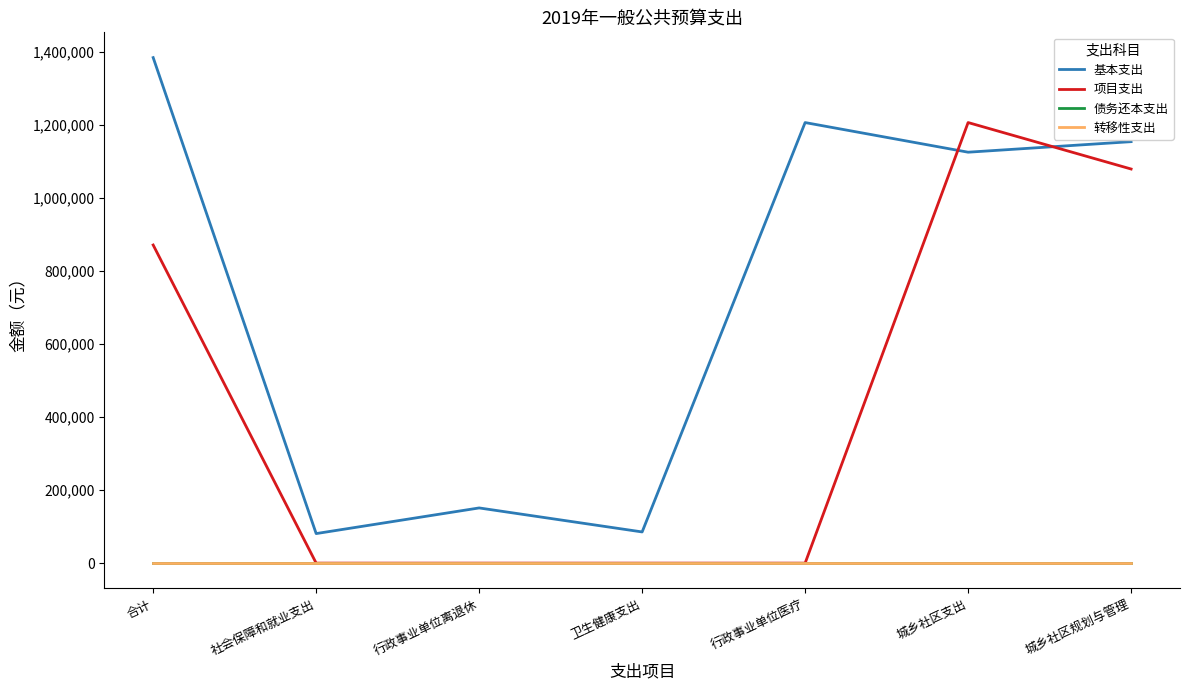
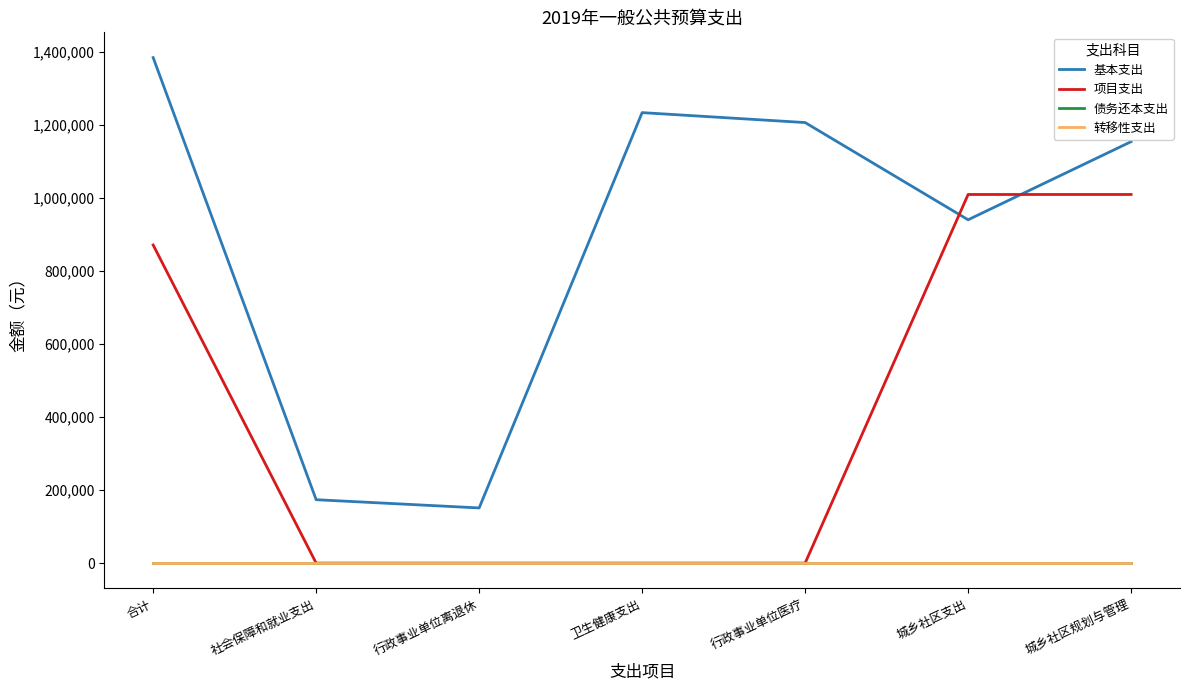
  {
    "基本支出": {
      "合计": "1,380,000",
-     "社会保障和就业支出": "80,000",
+     "社会保障和就业支出": "170,000",
      "行政事业单位离退休": "150,000",
-     "卫生健康支出": "90,000",
+     "卫生健康支出": "1,230,000",
      "行政事业单位医疗": "1,210,000",
-     "城乡社区支出": "1,120,000",
+     "城乡社区支出": "940,000",
      "城乡社区规划与管理": "1,150,000"
    },
    "项目支出": {
      "合计": "870,000",
-     "城乡社区支出": "1,210,000",
-     "城乡社区规划与管理": "1,080,000"
+     "城乡社区支出": "1,010,000",
+     "城乡社区规划与管理": "1,010,000"
    },
    "转移性支出": {
      "合计": "0",
      "城乡社区支出": "0",
      "城乡社区规划与管理": "0"
    }
  }
